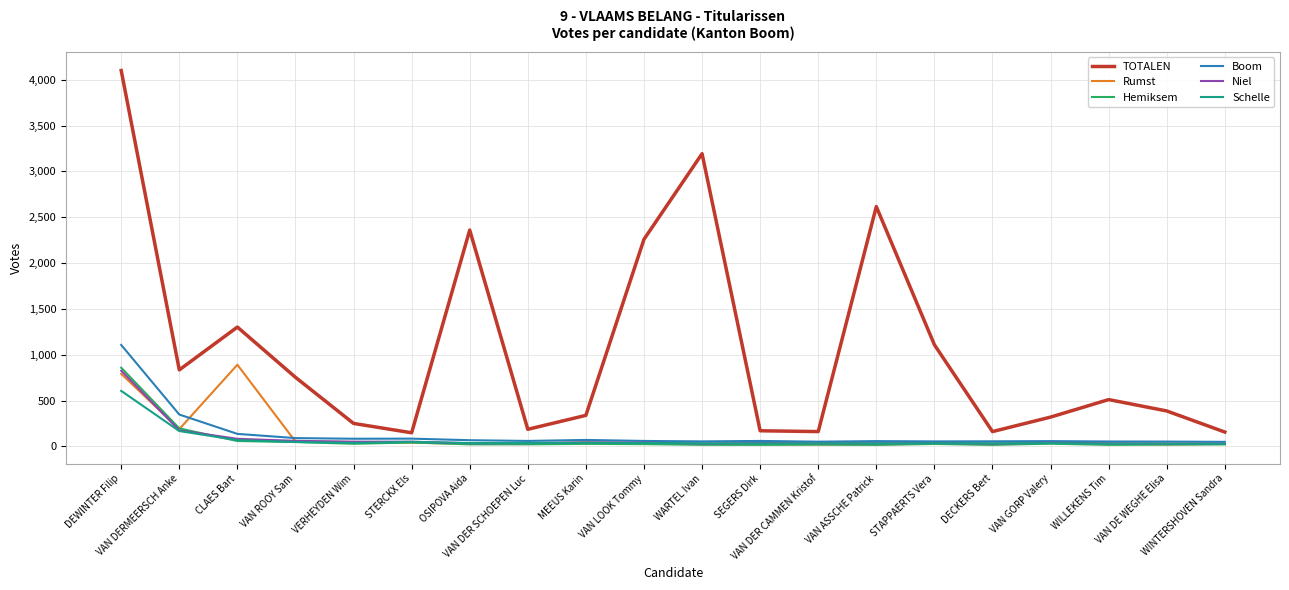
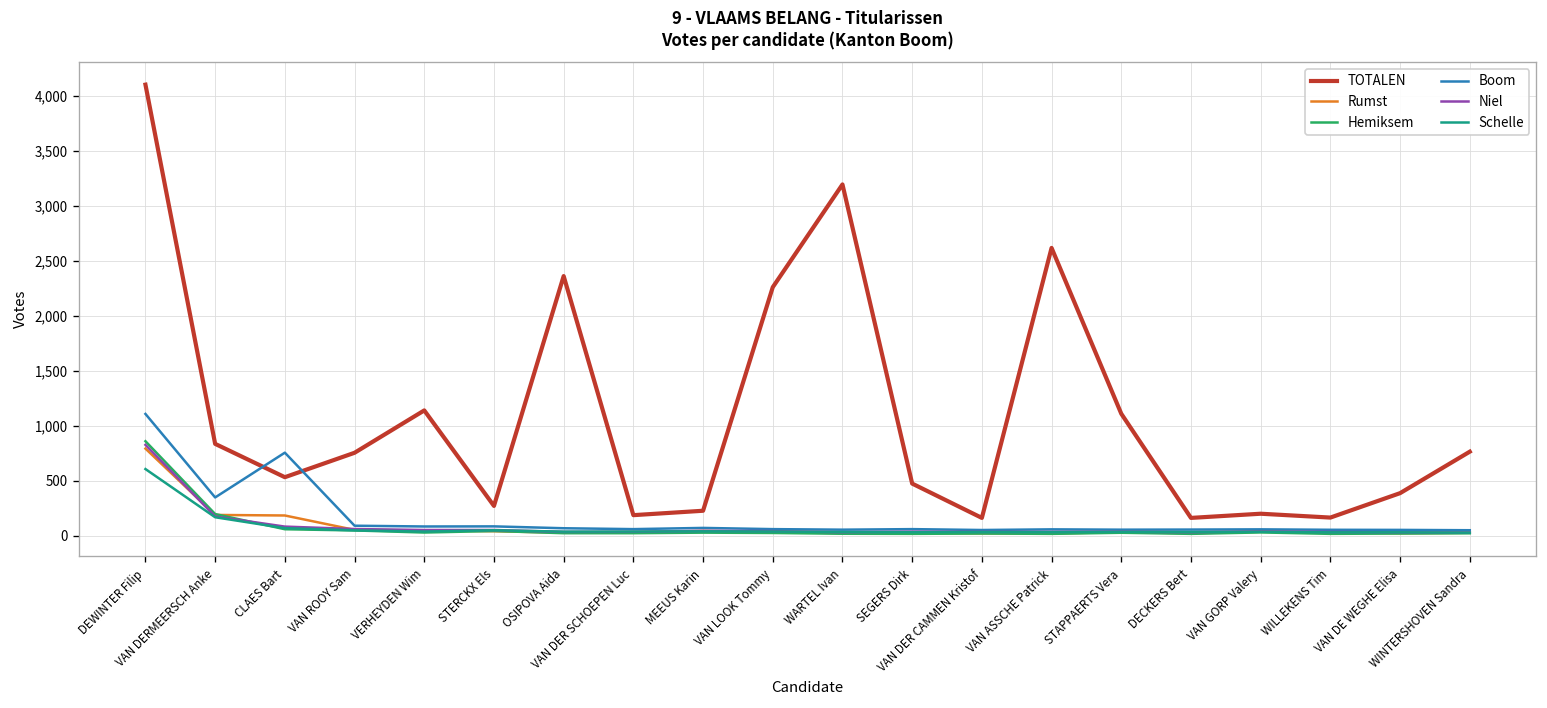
  {
    "TOTALEN": {
      "DEWINTER Filip": "4,100",
      "VAN DERMEERSCH Anke": "800",
-     "CLAES Bart": "1,300",
+     "CLAES Bart": "500",
      "VAN ROOY Sam": "800",
-     "VERHEYDEN Wim": "300",
-     "STERCKX Els": "100",
+     "VERHEYDEN Wim": "1,100",
+     "STERCKX Els": "300",
      "OSIPOVA Aida": "2,400",
      "VAN DER SCHOEPEN Luc": "200",
-     "MEEUS Karin": "300",
+     "MEEUS Karin": "200",
      "VAN LOOK Tommy": "2,300",
      "WARTEL Ivan": "3,200",
-     "SEGERS Dirk": "200",
+     "SEGERS Dirk": "500",
      "VAN DER CAMMEN Kristof": "200",
      "VAN ASSCHE Patrick": "2,600",
      "STAPPAERTS Vera": "1,100",
      "DECKERS Bert": "200",
-     "VAN GORP Valery": "300",
-     "WILLEKENS Tim": "500",
+     "VAN GORP Valery": "200",
+     "WILLEKENS Tim": "200",
      "VAN DE WEGHE Elisa": "400",
-     "WINTERSHOVEN Sandra": "200"
+     "WINTERSHOVEN Sandra": "800"
    },
    "Rumst": {
      "DEWINTER Filip": "800",
-     "CLAES Bart": "900"
+     "CLAES Bart": "200"
    },
    "Boom": {
      "DEWINTER Filip": "1,100",
      "VAN DERMEERSCH Anke": "300",
-     "CLAES Bart": "100",
+     "CLAES Bart": "800",
      "VAN ROOY Sam": "100",
      "VERHEYDEN Wim": "100",
      "STERCKX Els": "100",
      "OSIPOVA Aida": "100"
    },
    "Niel": {
      "DEWINTER Filip": "800"
    }
  }
